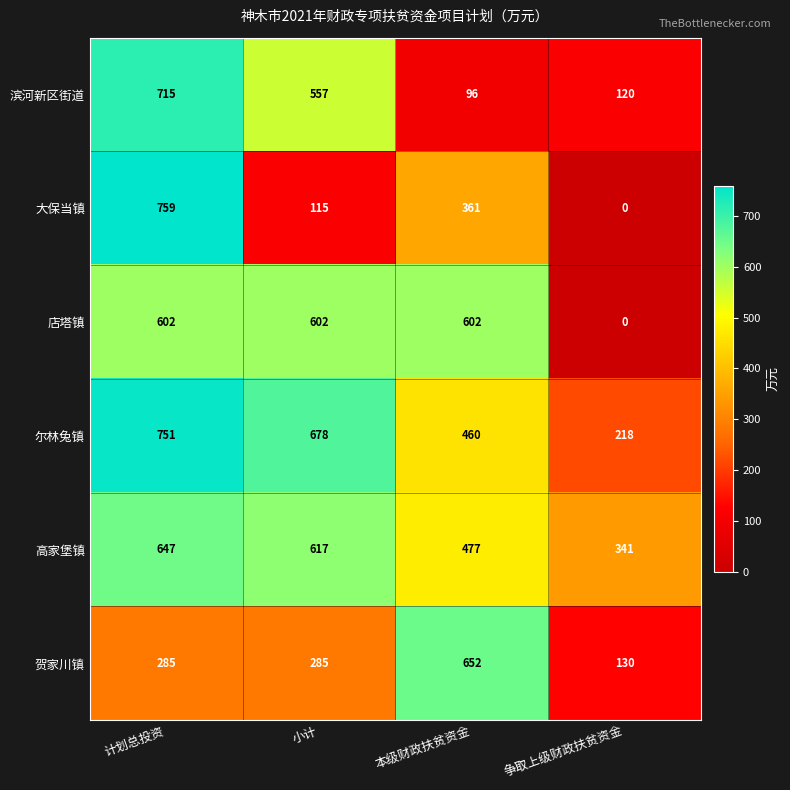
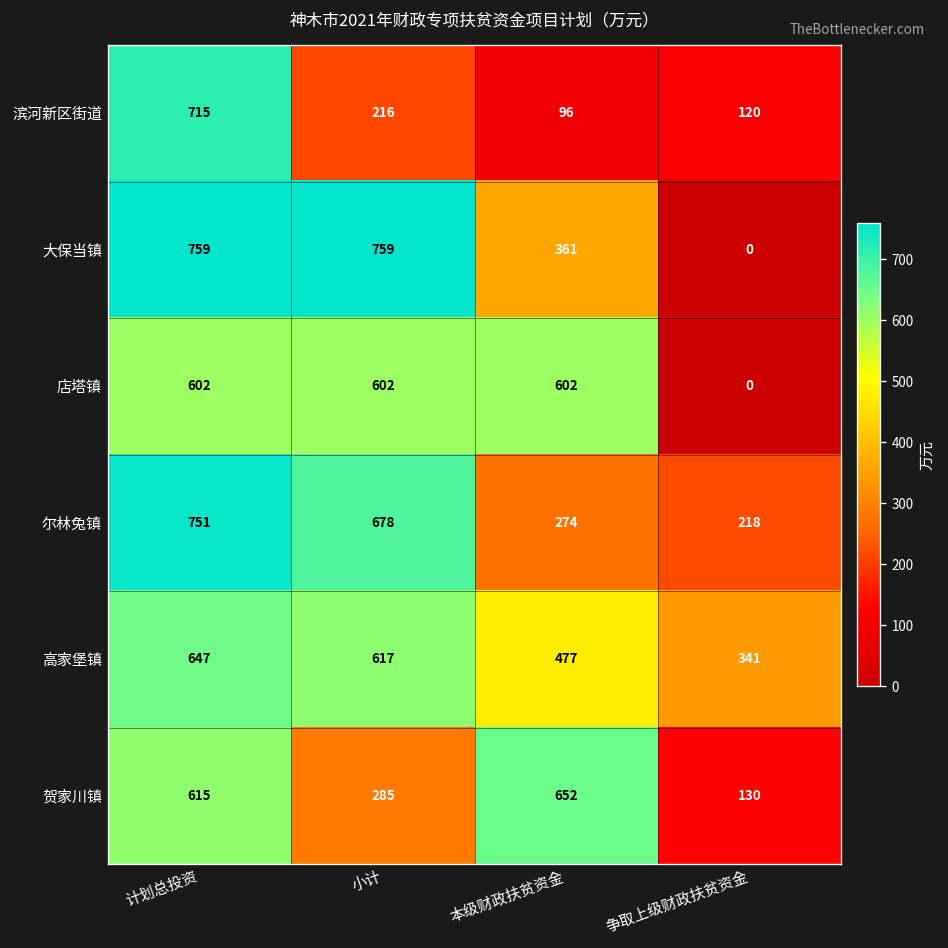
  {
    "滨河新区街道": {
      "计划总投资": 715,
-     "小计": 557,
+     "小计": 216,
      "本级财政扶贫资金": 96,
      "争取上级财政扶贫资金": 120
    },
    "大保当镇": {
      "计划总投资": 759,
-     "小计": 115,
+     "小计": 759,
      "本级财政扶贫资金": 361,
      "争取上级财政扶贫资金": 0
    },
    "店塔镇": {
      "计划总投资": 602,
      "小计": 602,
      "本级财政扶贫资金": 602,
      "争取上级财政扶贫资金": 0
    },
    "尔林兔镇": {
      "计划总投资": 751,
      "小计": 678,
-     "本级财政扶贫资金": 460,
+     "本级财政扶贫资金": 274,
      "争取上级财政扶贫资金": 218
    },
    "高家堡镇": {
      "计划总投资": 647,
      "小计": 617,
      "本级财政扶贫资金": 477,
      "争取上级财政扶贫资金": 341
    },
    "贺家川镇": {
-     "计划总投资": 285,
+     "计划总投资": 615,
      "小计": 285,
      "本级财政扶贫资金": 652,
      "争取上级财政扶贫资金": 130
    }
  }
